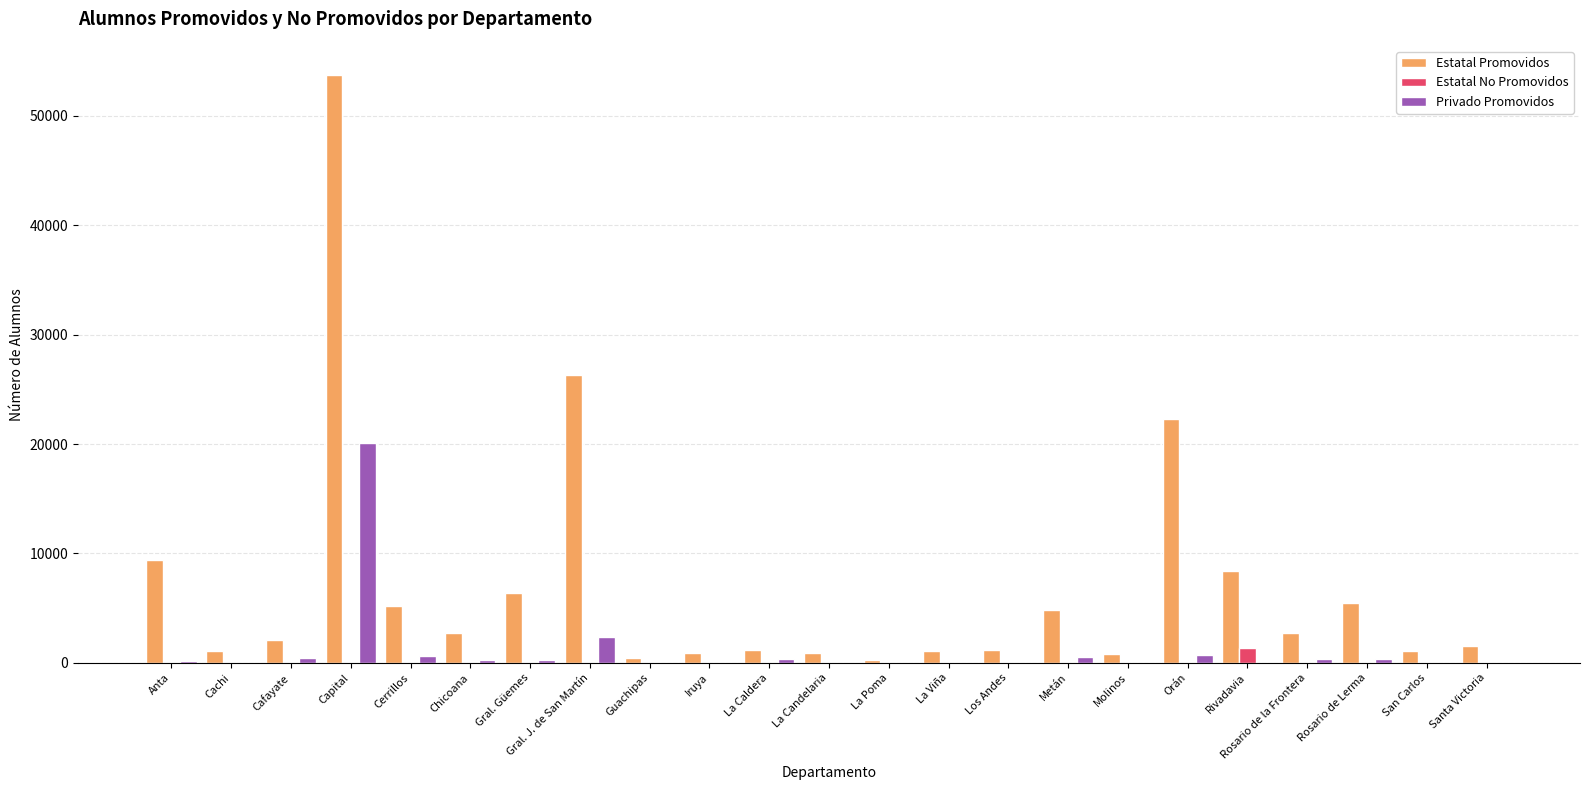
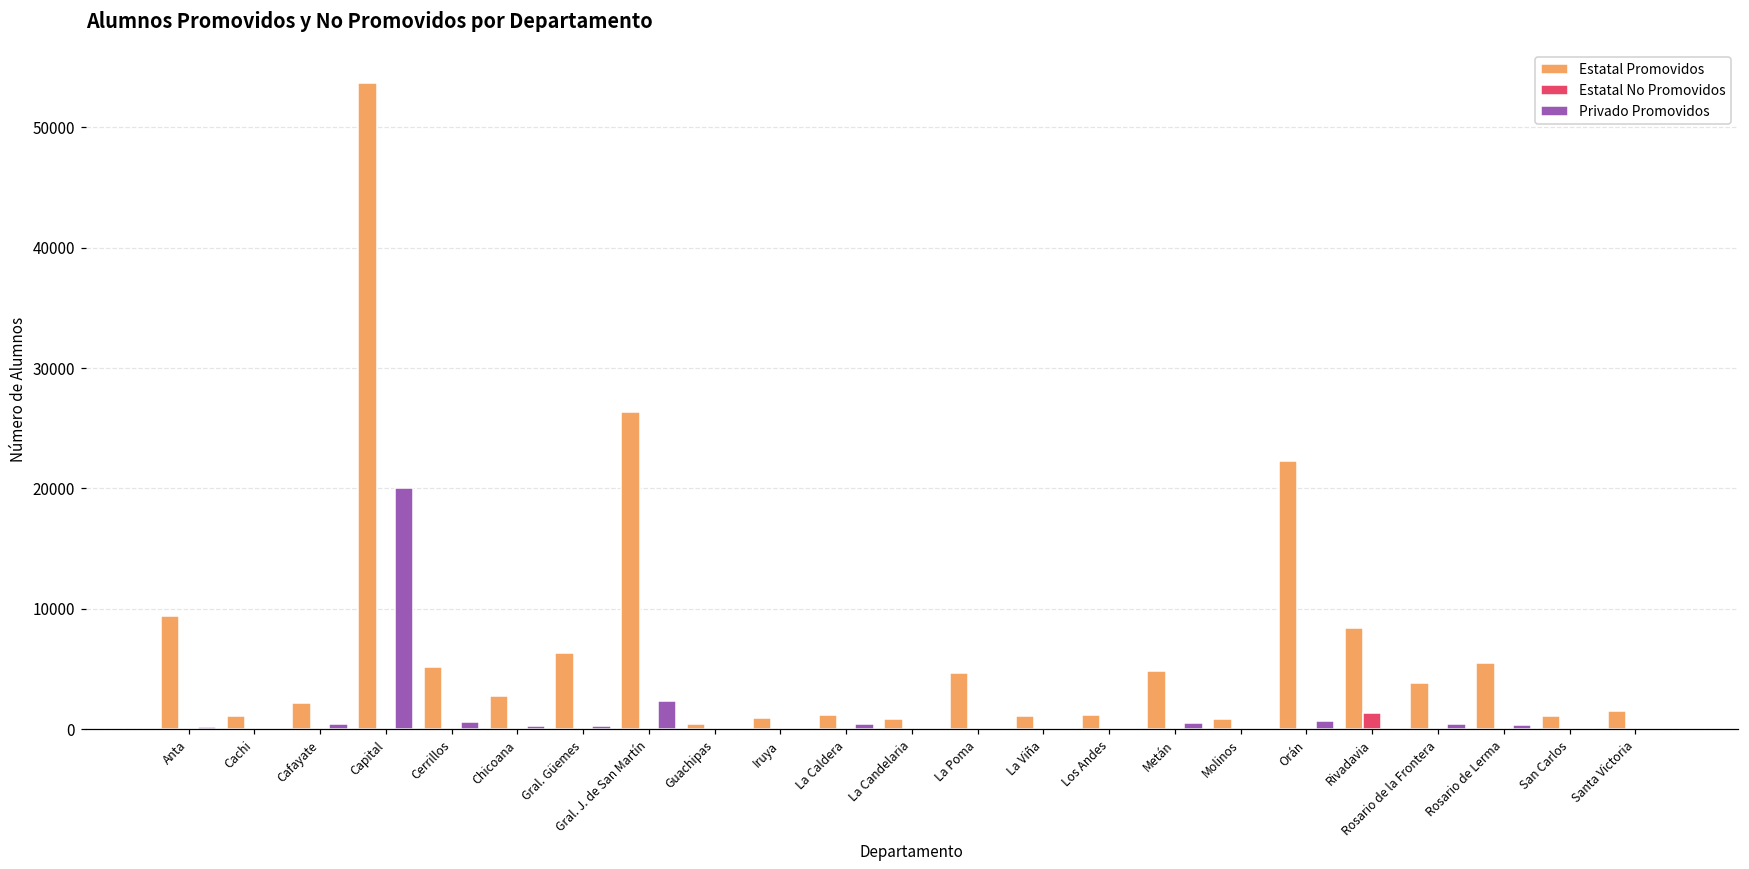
  {
    "Estatal Promovidos": {
      "Anta": 9400,
      "Cachi": 1100,
      "Cafayate": 2100,
      "Capital": 53700,
      "Cerrillos": 5200,
      "Chicoana": 2700,
      "Gral. Güemes": 6300,
      "Gral. J. de San Martín": 26300,
      "Guachipas": 400,
      "Iruya": 900,
      "La Caldera": 1200,
      "La Candelaria": 900,
-     "La Poma": 300,
+     "La Poma": 4700,
      "La Viña": 1100,
      "Los Andes": 1100,
      "Metán": 4900,
      "Molinos": 800,
      "Orán": 22200,
      "Rivadavia": 8400,
-     "Rosario de la Frontera": 2700,
+     "Rosario de la Frontera": 3800,
      "Rosario de Lerma": 5500,
      "San Carlos": 1100,
      "Santa Victoria": 1500
    },
    "Estatal No Promovidos": {
      "Chicoana": 0,
      "Iruya": 0,
      "La Caldera": 0,
      "La Candelaria": 0,
      "La Poma": 0,
      "La Viña": 0,
      "Los Andes": 0,
      "Metán": 0,
      "Molinos": 0,
      "Orán": 0,
      "Rivadavia": 1300,
      "Rosario de Lerma": 0,
      "Santa Victoria": 0
    },
    "Privado Promovidos": {
      "Cachi": 0,
      "Cafayate": 400,
      "Capital": 20000,
      "Cerrillos": 600,
      "Chicoana": 300,
      "Gral. Güemes": 300,
      "Gral. J. de San Martín": 2300,
      "Guachipas": 0,
      "Iruya": 0,
      "La Caldera": 400,
      "La Candelaria": 0,
      "La Poma": 0,
      "La Viña": 0,
      "Los Andes": 0,
      "Metán": 500,
      "Molinos": 0,
      "Orán": 700,
      "Rivadavia": 0,
      "Rosario de la Frontera": 400,
      "Rosario de Lerma": 300,
      "San Carlos": 0,
      "Santa Victoria": 0
    }
  }
